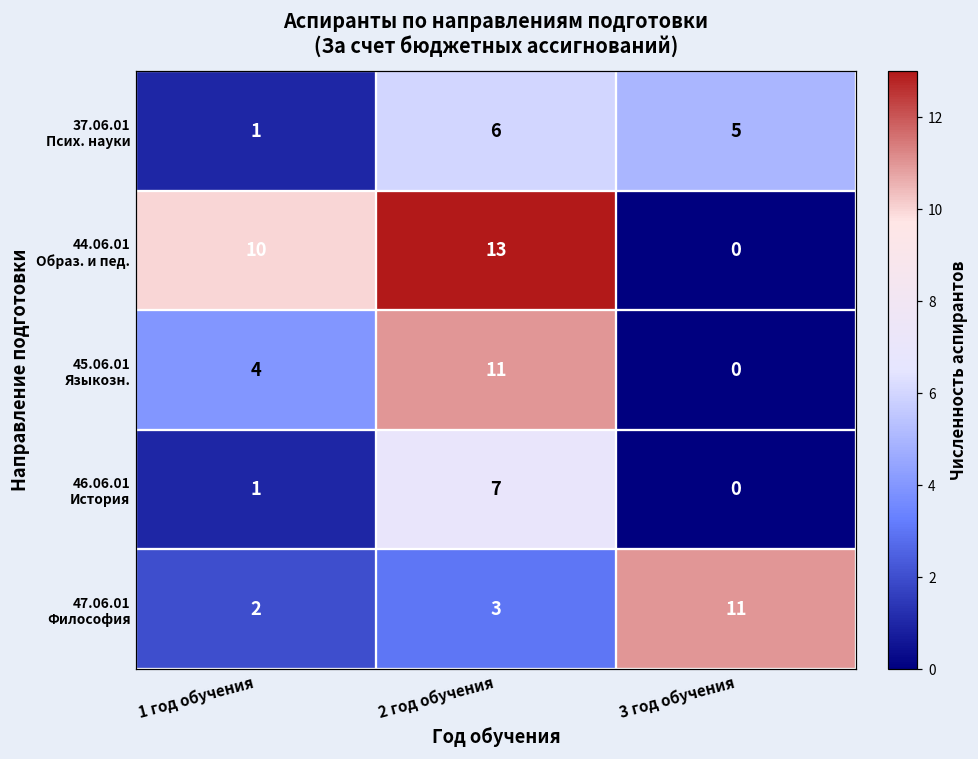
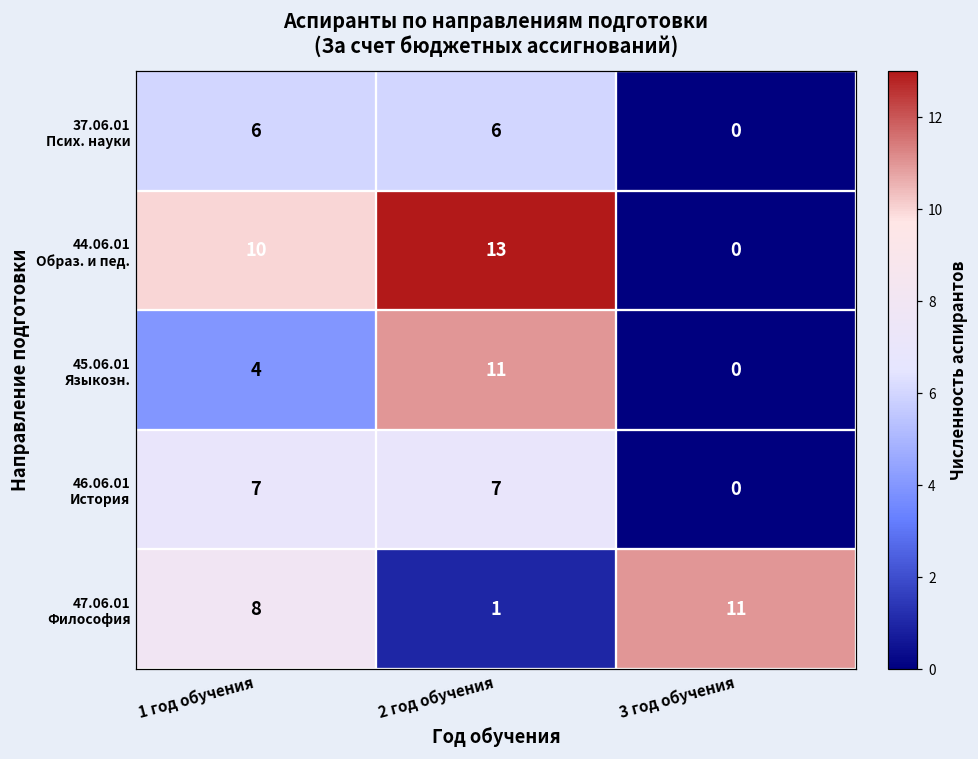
  {
    "37.06.01 Псих. науки": {
-     "1 год обучения": 1,
+     "1 год обучения": 6,
      "2 год обучения": 6,
-     "3 год обучения": 5
+     "3 год обучения": 0
    },
    "44.06.01 Образ. и пед.": {
      "2 год обучения": 13,
      "3 год обучения": 0
    },
    "45.06.01 Языкозн.": {
      "1 год обучения": 4,
      "2 год обучения": 11,
      "3 год обучения": 0
    },
    "46.06.01 История": {
-     "1 год обучения": 1,
+     "1 год обучения": 7,
      "2 год обучения": 7,
      "3 год обучения": 0
    },
    "47.06.01 Философия": {
-     "1 год обучения": 2,
-     "2 год обучения": 3,
+     "1 год обучения": 8,
+     "2 год обучения": 1,
      "3 год обучения": 11
    }
  }
